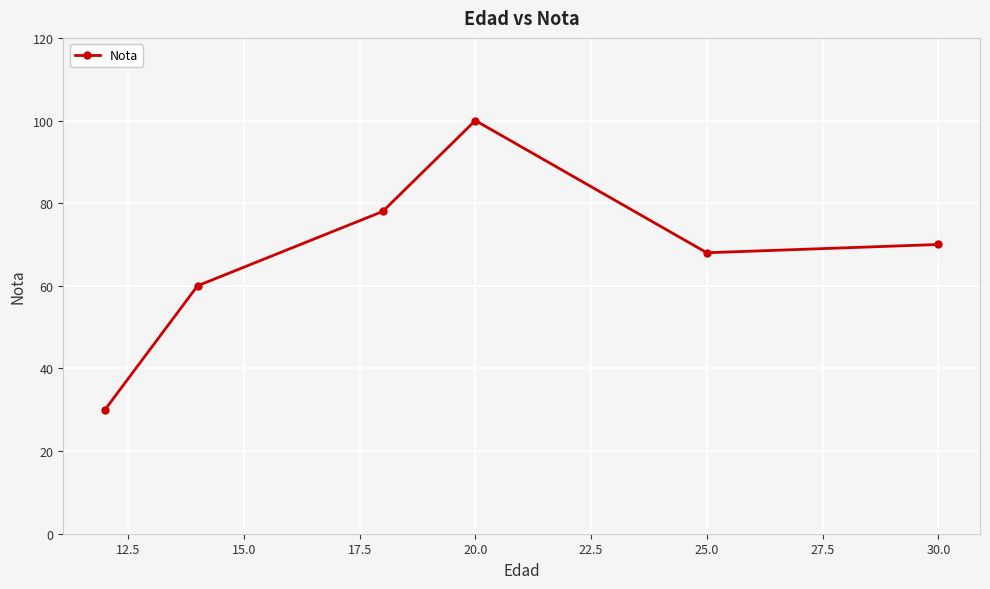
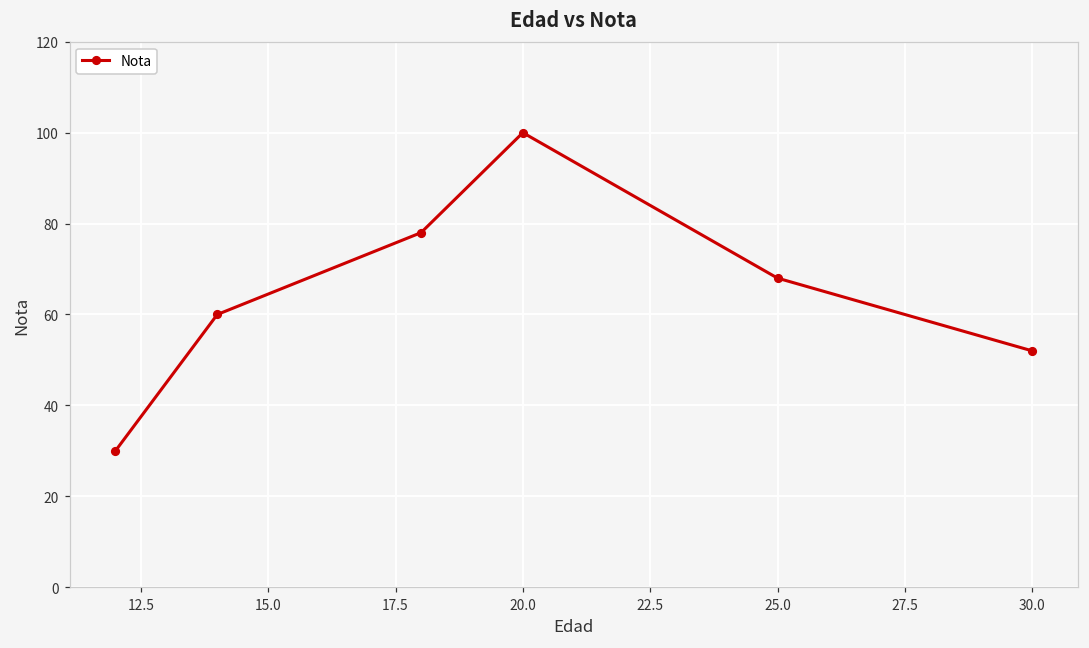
  {
    "20.0": 100,
    "25.0": 68,
-   "30.0": 70
+   "30.0": 52
  }
